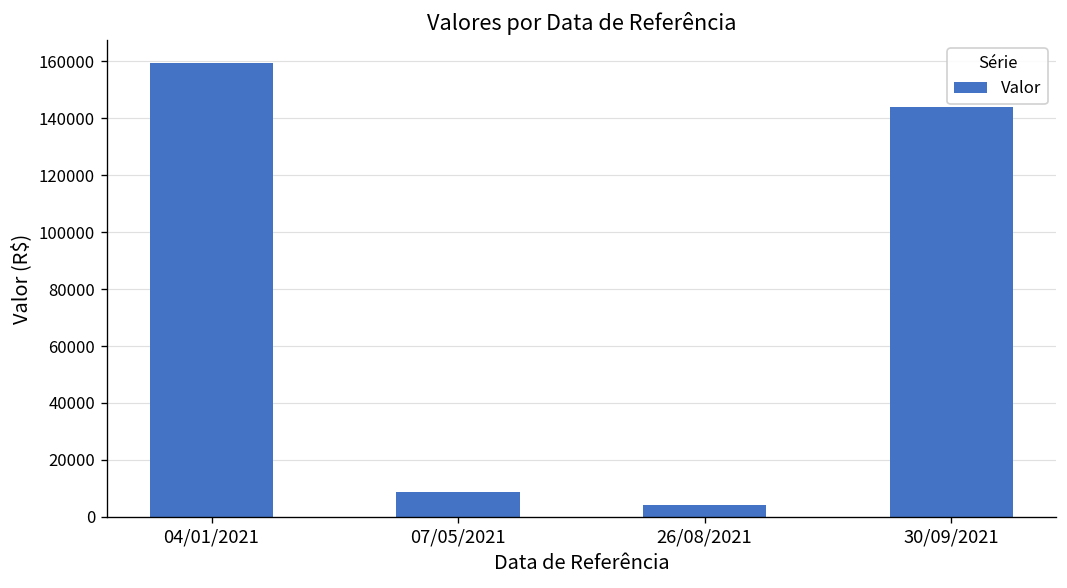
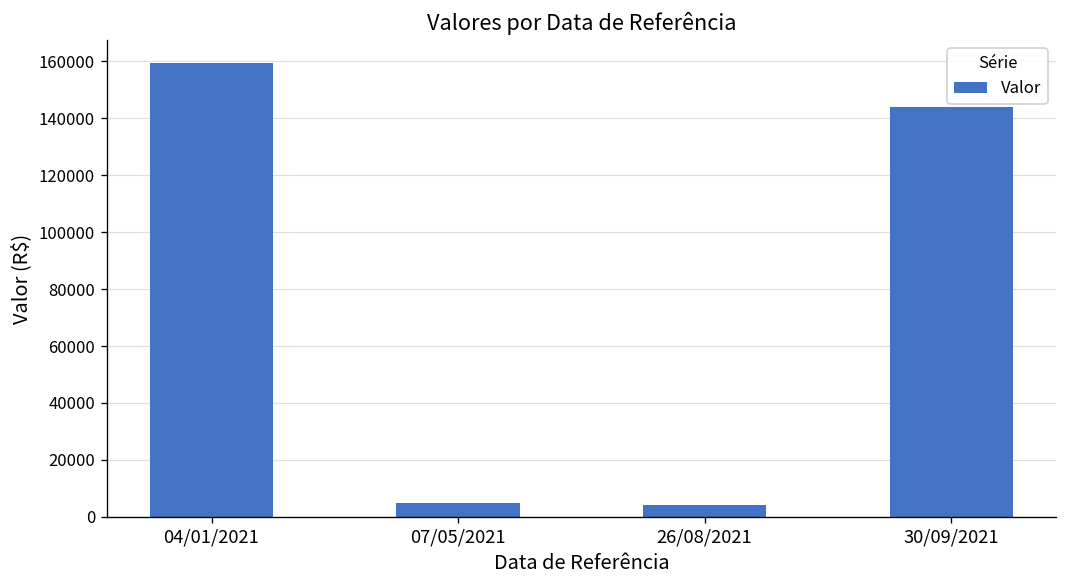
  {
    "04/01/2021": 160000,
-   "07/05/2021": 9000,
+   "07/05/2021": 5000,
    "26/08/2021": 4000,
    "30/09/2021": 144000
  }
